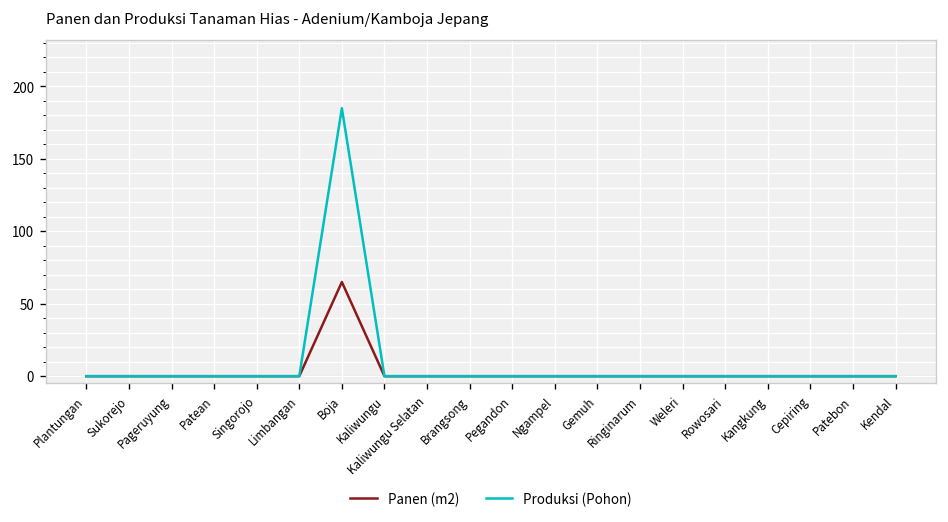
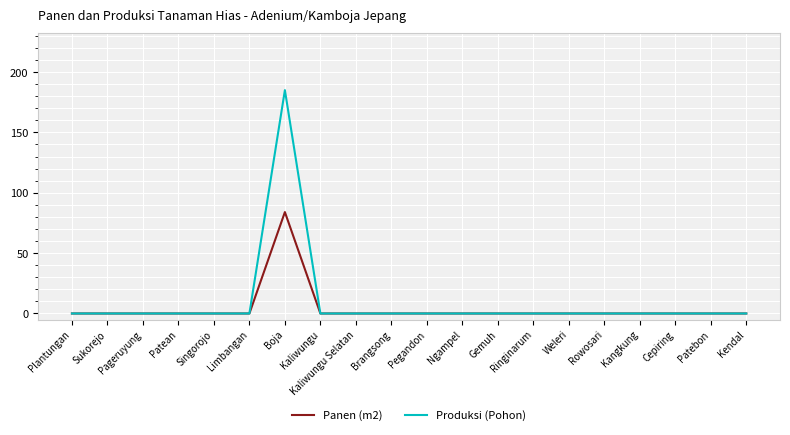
  {
    "Panen (m2)": {
-     "Boja": 65
+     "Boja": 84
    },
    "Produksi (Pohon)": {
      "Boja": 185
    }
  }
